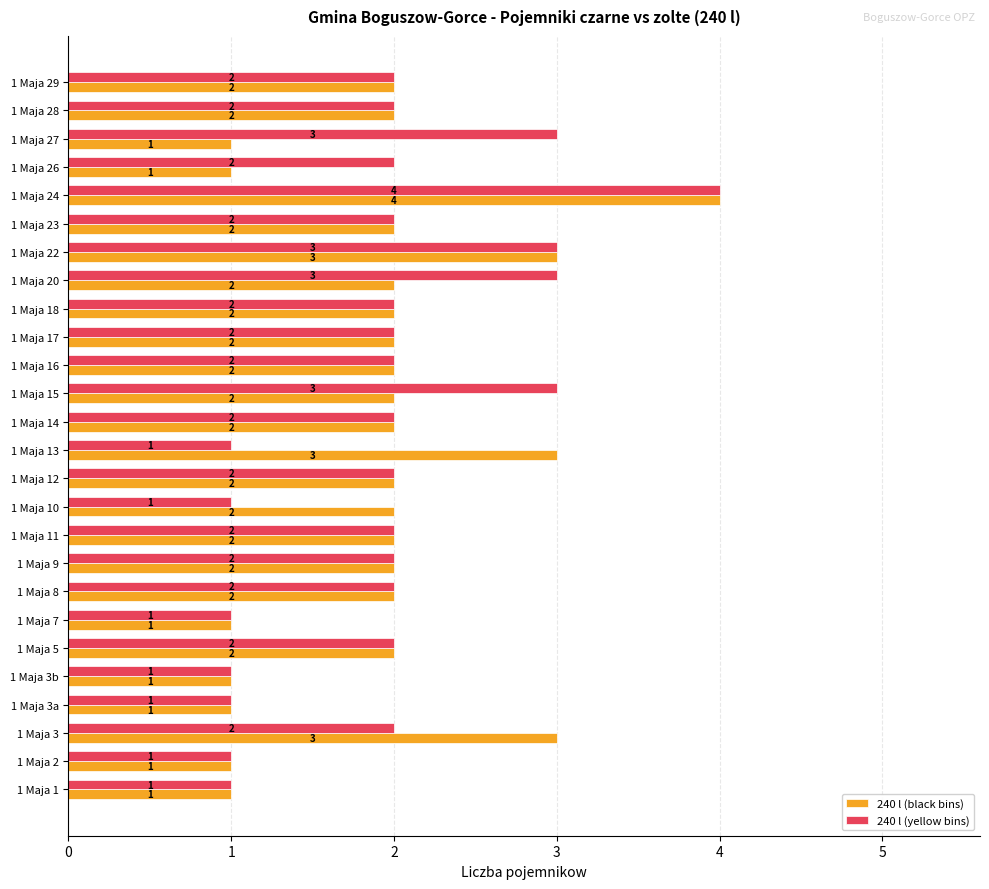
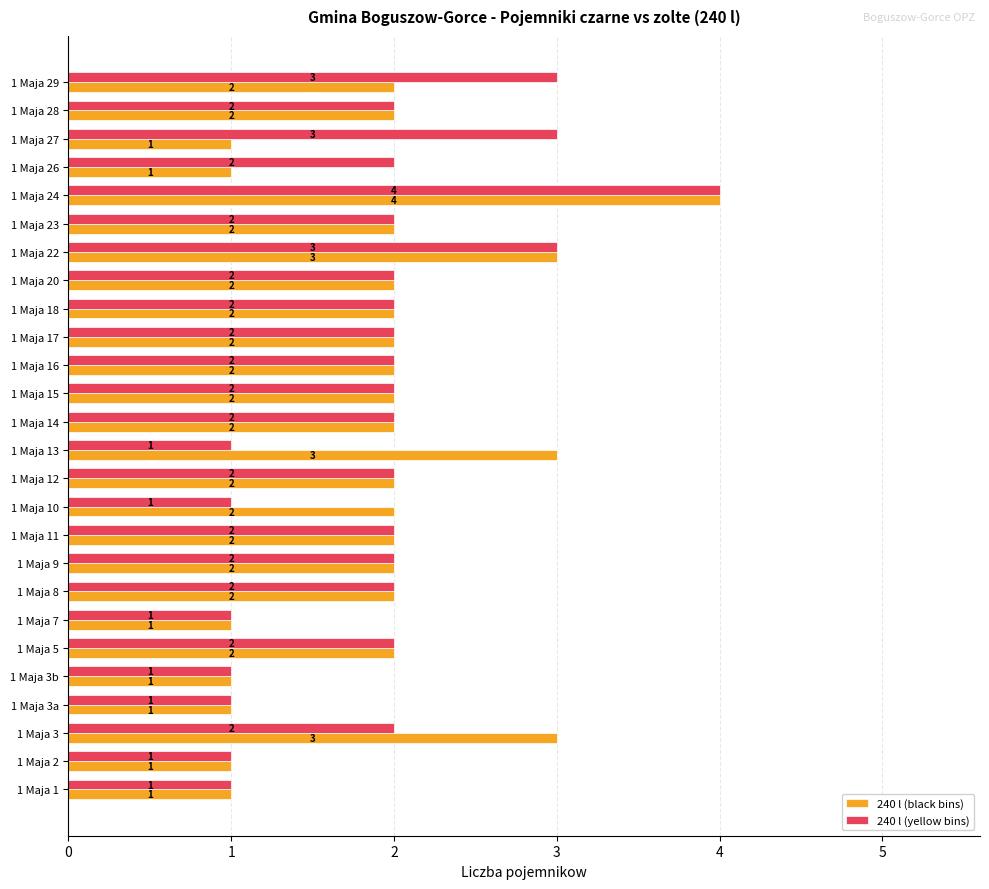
  {
    "240 l (black bins)": {
      "1 Maja 29": 2,
      "1 Maja 28": 2,
      "1 Maja 27": 1,
      "1 Maja 26": 1,
      "1 Maja 24": 4,
      "1 Maja 23": 2,
      "1 Maja 22": 3,
      "1 Maja 20": 2,
      "1 Maja 18": 2,
      "1 Maja 17": 2,
      "1 Maja 16": 2,
      "1 Maja 15": 2,
      "1 Maja 14": 2,
      "1 Maja 13": 3,
      "1 Maja 12": 2,
      "1 Maja 10": 2,
      "1 Maja 11": 2,
      "1 Maja 9": 2,
      "1 Maja 8": 2,
      "1 Maja 7": 1,
      "1 Maja 5": 2,
      "1 Maja 3b": 1,
      "1 Maja 3a": 1,
      "1 Maja 3": 3,
      "1 Maja 2": 1,
      "1 Maja 1": 1
    },
    "240 l (yellow bins)": {
-     "1 Maja 29": 2,
+     "1 Maja 29": 3,
      "1 Maja 28": 2,
      "1 Maja 27": 3,
      "1 Maja 26": 2,
      "1 Maja 24": 4,
      "1 Maja 23": 2,
      "1 Maja 22": 3,
-     "1 Maja 20": 3,
+     "1 Maja 20": 2,
      "1 Maja 18": 2,
      "1 Maja 17": 2,
      "1 Maja 16": 2,
-     "1 Maja 15": 3,
+     "1 Maja 15": 2,
      "1 Maja 14": 2,
      "1 Maja 13": 1,
      "1 Maja 12": 2,
      "1 Maja 10": 1,
      "1 Maja 11": 2,
      "1 Maja 9": 2,
      "1 Maja 8": 2,
      "1 Maja 7": 1,
      "1 Maja 5": 2,
      "1 Maja 3b": 1,
      "1 Maja 3a": 1,
      "1 Maja 3": 2,
      "1 Maja 2": 1,
      "1 Maja 1": 1
    }
  }
